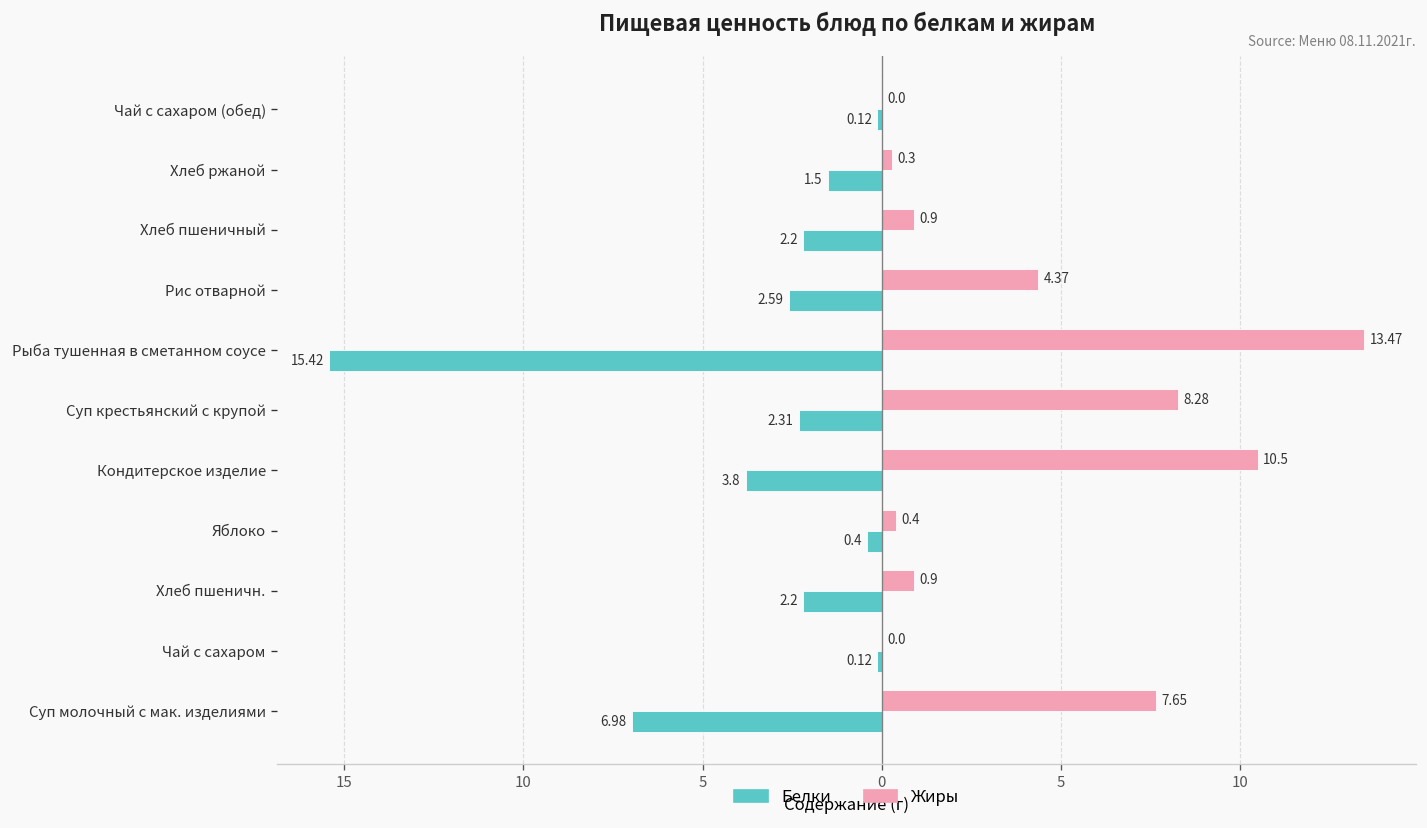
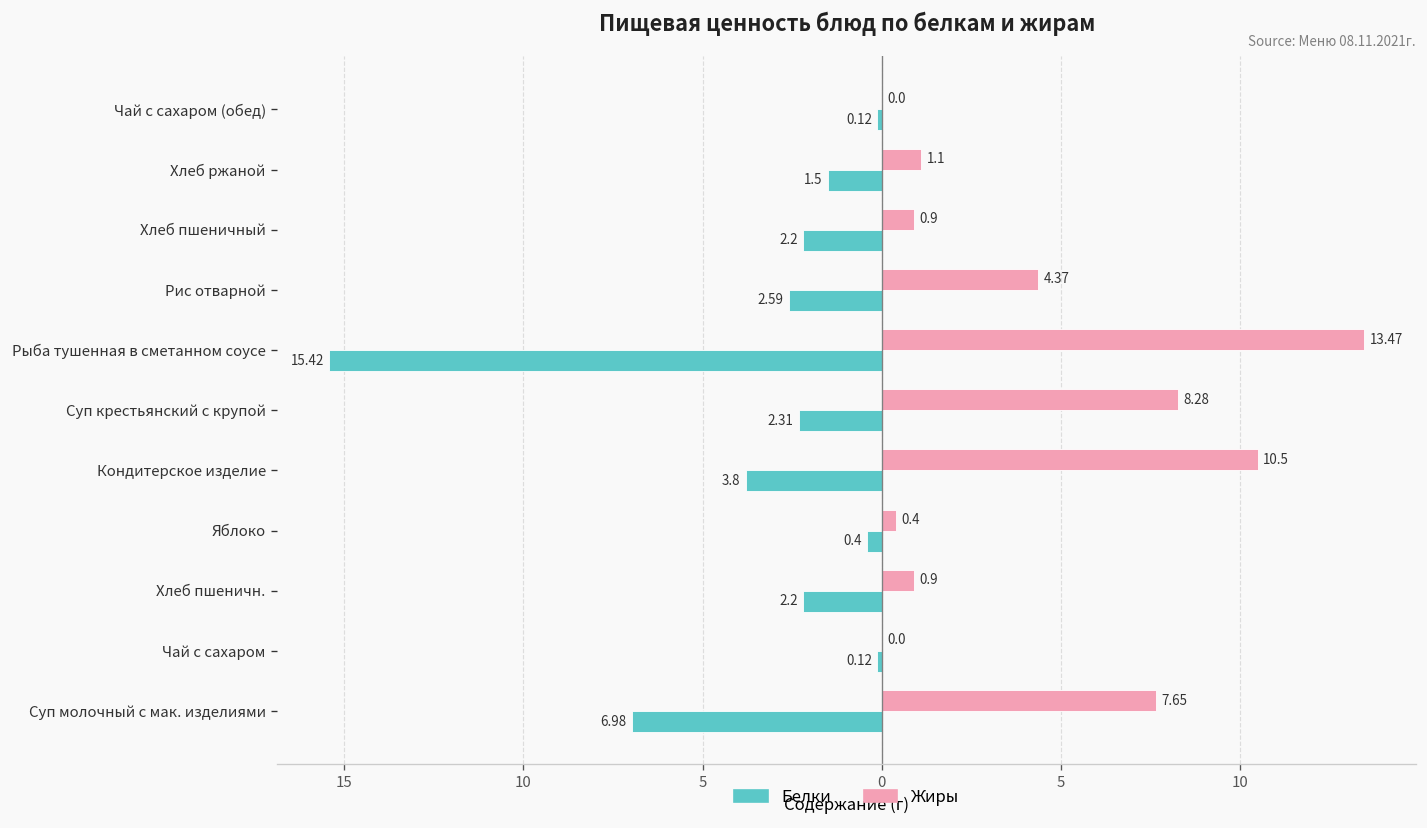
  {
    "Жиры": {
      "Чай с сахаром (обед)": 0.0,
-     "Хлеб ржаной": 0.3,
+     "Хлеб ржаной": 1.1,
      "Хлеб пшеничный": 0.9,
      "Рис отварной": 4.37,
      "Рыба тушенная в сметанном соусе": 13.47,
      "Суп крестьянский с крупой": 8.28,
      "Кондитерское изделие": 10.5,
      "Яблоко": 0.4,
      "Хлеб пшеничн.": 0.9,
      "Чай с сахаром": 0.0,
      "Суп молочный с мак. изделиями": 7.65
    }
  }
